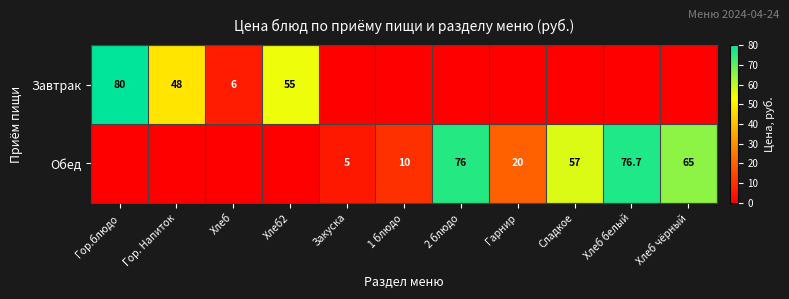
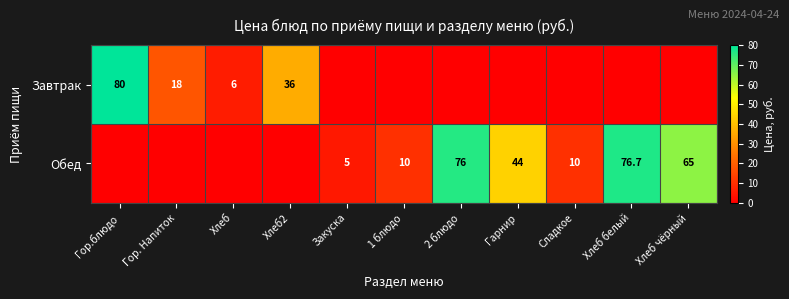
  {
    "Завтрак": {
      "Гор.блюдо": 80,
-     "Гор. Напиток": 48,
+     "Гор. Напиток": 18,
      "Хлеб": 6,
-     "Хлеб2": 55
+     "Хлеб2": 36
    },
    "Обед": {
      "Закуска": 5,
      "1 блюдо": 10,
      "2 блюдо": 76,
-     "Гарнир": 20,
-     "Сладкое": 57,
+     "Гарнир": 44,
+     "Сладкое": 10,
      "Хлеб белый": 76.7,
      "Хлеб чёрный": 65
    }
  }
